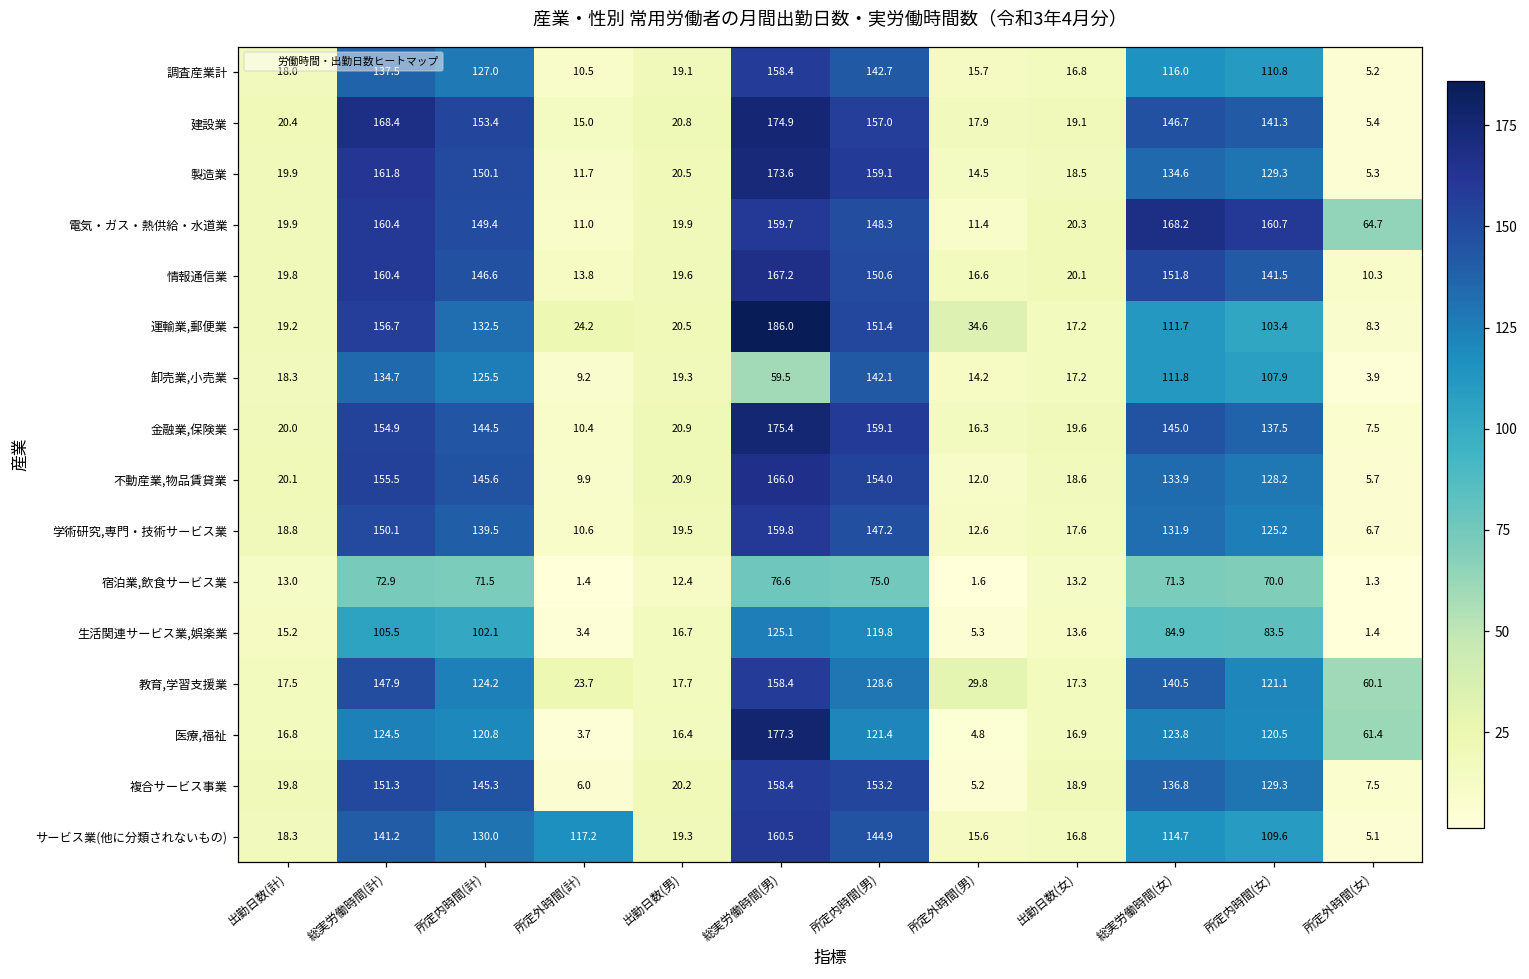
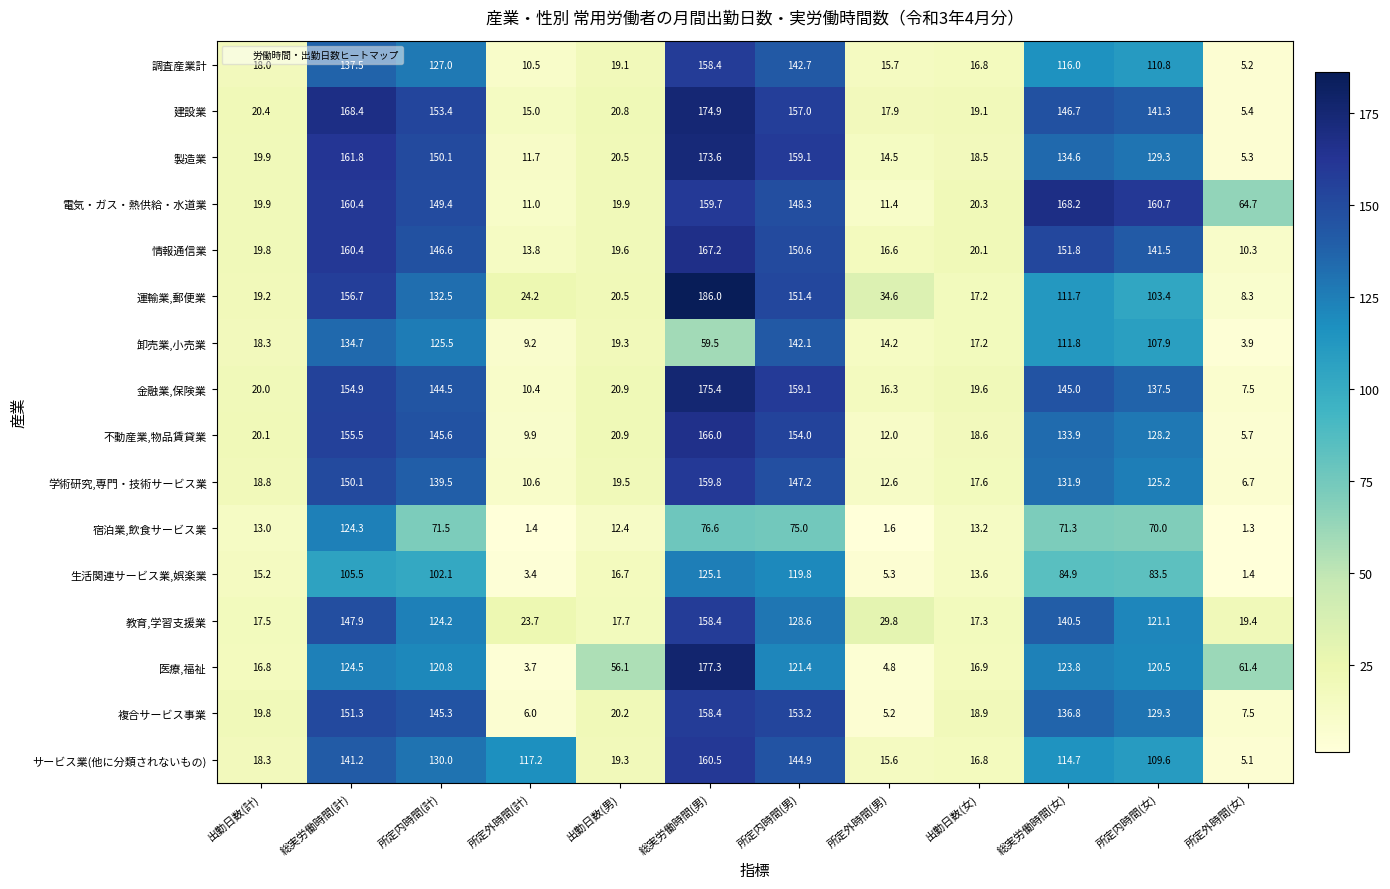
  {
    "調査産業計": {
      "所定内時間(計)": 127.0,
      "所定外時間(計)": 10.5,
      "出勤日数(男)": 19.1,
      "総実労働時間(男)": 158.4,
      "所定内時間(男)": 142.7,
      "所定外時間(男)": 15.7,
      "出勤日数(女)": 16.8,
      "総実労働時間(女)": 116.0,
      "所定内時間(女)": 110.8,
      "所定外時間(女)": 5.2
    },
    "建設業": {
      "出勤日数(計)": 20.4,
      "総実労働時間(計)": 168.4,
      "所定内時間(計)": 153.4,
      "所定外時間(計)": 15.0,
      "出勤日数(男)": 20.8,
      "総実労働時間(男)": 174.9,
      "所定内時間(男)": 157.0,
      "所定外時間(男)": 17.9,
      "出勤日数(女)": 19.1,
      "総実労働時間(女)": 146.7,
      "所定内時間(女)": 141.3,
      "所定外時間(女)": 5.4
    },
    "製造業": {
      "出勤日数(計)": 19.9,
      "総実労働時間(計)": 161.8,
      "所定内時間(計)": 150.1,
      "所定外時間(計)": 11.7,
      "出勤日数(男)": 20.5,
      "総実労働時間(男)": 173.6,
      "所定内時間(男)": 159.1,
      "所定外時間(男)": 14.5,
      "出勤日数(女)": 18.5,
      "総実労働時間(女)": 134.6,
      "所定内時間(女)": 129.3,
      "所定外時間(女)": 5.3
    },
    "電気・ガス・熱供給・水道業": {
      "出勤日数(計)": 19.9,
      "総実労働時間(計)": 160.4,
      "所定内時間(計)": 149.4,
      "所定外時間(計)": 11.0,
      "出勤日数(男)": 19.9,
      "総実労働時間(男)": 159.7,
      "所定内時間(男)": 148.3,
      "所定外時間(男)": 11.4,
      "出勤日数(女)": 20.3,
      "総実労働時間(女)": 168.2,
      "所定内時間(女)": 160.7,
      "所定外時間(女)": 64.7
    },
    "情報通信業": {
      "出勤日数(計)": 19.8,
      "総実労働時間(計)": 160.4,
      "所定内時間(計)": 146.6,
      "所定外時間(計)": 13.8,
      "出勤日数(男)": 19.6,
      "総実労働時間(男)": 167.2,
      "所定内時間(男)": 150.6,
      "所定外時間(男)": 16.6,
      "出勤日数(女)": 20.1,
      "総実労働時間(女)": 151.8,
      "所定内時間(女)": 141.5,
      "所定外時間(女)": 10.3
    },
    "運輸業,郵便業": {
      "出勤日数(計)": 19.2,
      "総実労働時間(計)": 156.7,
      "所定内時間(計)": 132.5,
      "所定外時間(計)": 24.2,
      "出勤日数(男)": 20.5,
      "総実労働時間(男)": 186.0,
      "所定内時間(男)": 151.4,
      "所定外時間(男)": 34.6,
      "出勤日数(女)": 17.2,
      "総実労働時間(女)": 111.7,
      "所定内時間(女)": 103.4,
      "所定外時間(女)": 8.3
    },
    "卸売業,小売業": {
      "出勤日数(計)": 18.3,
      "総実労働時間(計)": 134.7,
      "所定内時間(計)": 125.5,
      "所定外時間(計)": 9.2,
      "出勤日数(男)": 19.3,
      "総実労働時間(男)": 59.5,
      "所定内時間(男)": 142.1,
      "所定外時間(男)": 14.2,
      "出勤日数(女)": 17.2,
      "総実労働時間(女)": 111.8,
      "所定内時間(女)": 107.9,
      "所定外時間(女)": 3.9
    },
    "金融業,保険業": {
      "出勤日数(計)": 20.0,
      "総実労働時間(計)": 154.9,
      "所定内時間(計)": 144.5,
      "所定外時間(計)": 10.4,
      "出勤日数(男)": 20.9,
      "総実労働時間(男)": 175.4,
      "所定内時間(男)": 159.1,
      "所定外時間(男)": 16.3,
      "出勤日数(女)": 19.6,
      "総実労働時間(女)": 145.0,
      "所定内時間(女)": 137.5,
      "所定外時間(女)": 7.5
    },
    "不動産業,物品賃貸業": {
      "出勤日数(計)": 20.1,
      "総実労働時間(計)": 155.5,
      "所定内時間(計)": 145.6,
      "所定外時間(計)": 9.9,
      "出勤日数(男)": 20.9,
      "総実労働時間(男)": 166.0,
      "所定内時間(男)": 154.0,
      "所定外時間(男)": 12.0,
      "出勤日数(女)": 18.6,
      "総実労働時間(女)": 133.9,
      "所定内時間(女)": 128.2,
      "所定外時間(女)": 5.7
    },
    "学術研究,専門・技術サービス業": {
      "出勤日数(計)": 18.8,
      "総実労働時間(計)": 150.1,
      "所定内時間(計)": 139.5,
      "所定外時間(計)": 10.6,
      "出勤日数(男)": 19.5,
      "総実労働時間(男)": 159.8,
      "所定内時間(男)": 147.2,
      "所定外時間(男)": 12.6,
      "出勤日数(女)": 17.6,
      "総実労働時間(女)": 131.9,
      "所定内時間(女)": 125.2,
      "所定外時間(女)": 6.7
    },
    "宿泊業,飲食サービス業": {
      "出勤日数(計)": 13.0,
-     "総実労働時間(計)": 72.9,
+     "総実労働時間(計)": 124.3,
      "所定内時間(計)": 71.5,
      "所定外時間(計)": 1.4,
      "出勤日数(男)": 12.4,
      "総実労働時間(男)": 76.6,
      "所定内時間(男)": 75.0,
      "所定外時間(男)": 1.6,
      "出勤日数(女)": 13.2,
      "総実労働時間(女)": 71.3,
      "所定内時間(女)": 70.0,
      "所定外時間(女)": 1.3
    },
    "生活関連サービス業,娯楽業": {
      "出勤日数(計)": 15.2,
      "総実労働時間(計)": 105.5,
      "所定内時間(計)": 102.1,
      "所定外時間(計)": 3.4,
      "出勤日数(男)": 16.7,
      "総実労働時間(男)": 125.1,
      "所定内時間(男)": 119.8,
      "所定外時間(男)": 5.3,
      "出勤日数(女)": 13.6,
      "総実労働時間(女)": 84.9,
      "所定内時間(女)": 83.5,
      "所定外時間(女)": 1.4
    },
    "教育,学習支援業": {
      "出勤日数(計)": 17.5,
      "総実労働時間(計)": 147.9,
      "所定内時間(計)": 124.2,
      "所定外時間(計)": 23.7,
      "出勤日数(男)": 17.7,
      "総実労働時間(男)": 158.4,
      "所定内時間(男)": 128.6,
      "所定外時間(男)": 29.8,
      "出勤日数(女)": 17.3,
      "総実労働時間(女)": 140.5,
      "所定内時間(女)": 121.1,
-     "所定外時間(女)": 60.1
+     "所定外時間(女)": 19.4
    },
    "医療,福祉": {
      "出勤日数(計)": 16.8,
      "総実労働時間(計)": 124.5,
      "所定内時間(計)": 120.8,
      "所定外時間(計)": 3.7,
-     "出勤日数(男)": 16.4,
+     "出勤日数(男)": 56.1,
      "総実労働時間(男)": 177.3,
      "所定内時間(男)": 121.4,
      "所定外時間(男)": 4.8,
      "出勤日数(女)": 16.9,
      "総実労働時間(女)": 123.8,
      "所定内時間(女)": 120.5,
      "所定外時間(女)": 61.4
    },
    "複合サービス事業": {
      "出勤日数(計)": 19.8,
      "総実労働時間(計)": 151.3,
      "所定内時間(計)": 145.3,
      "所定外時間(計)": 6.0,
      "出勤日数(男)": 20.2,
      "総実労働時間(男)": 158.4,
      "所定内時間(男)": 153.2,
      "所定外時間(男)": 5.2,
      "出勤日数(女)": 18.9,
      "総実労働時間(女)": 136.8,
      "所定内時間(女)": 129.3,
      "所定外時間(女)": 7.5
    },
    "サービス業(他に分類されないもの)": {
      "出勤日数(計)": 18.3,
      "総実労働時間(計)": 141.2,
      "所定内時間(計)": 130.0,
      "所定外時間(計)": 117.2,
      "出勤日数(男)": 19.3,
      "総実労働時間(男)": 160.5,
      "所定内時間(男)": 144.9,
      "所定外時間(男)": 15.6,
      "出勤日数(女)": 16.8,
      "総実労働時間(女)": 114.7,
      "所定内時間(女)": 109.6,
      "所定外時間(女)": 5.1
    }
  }
